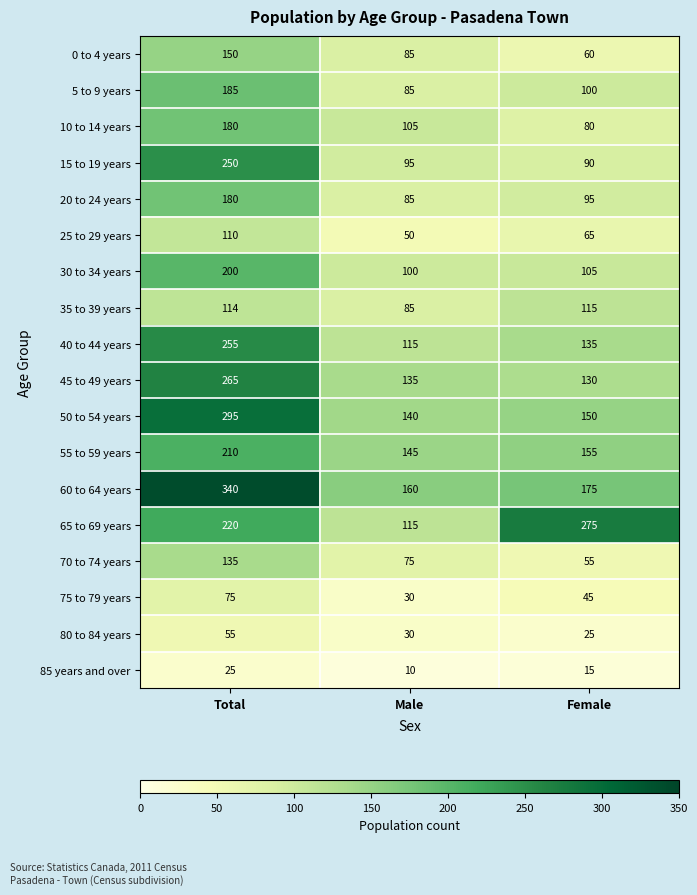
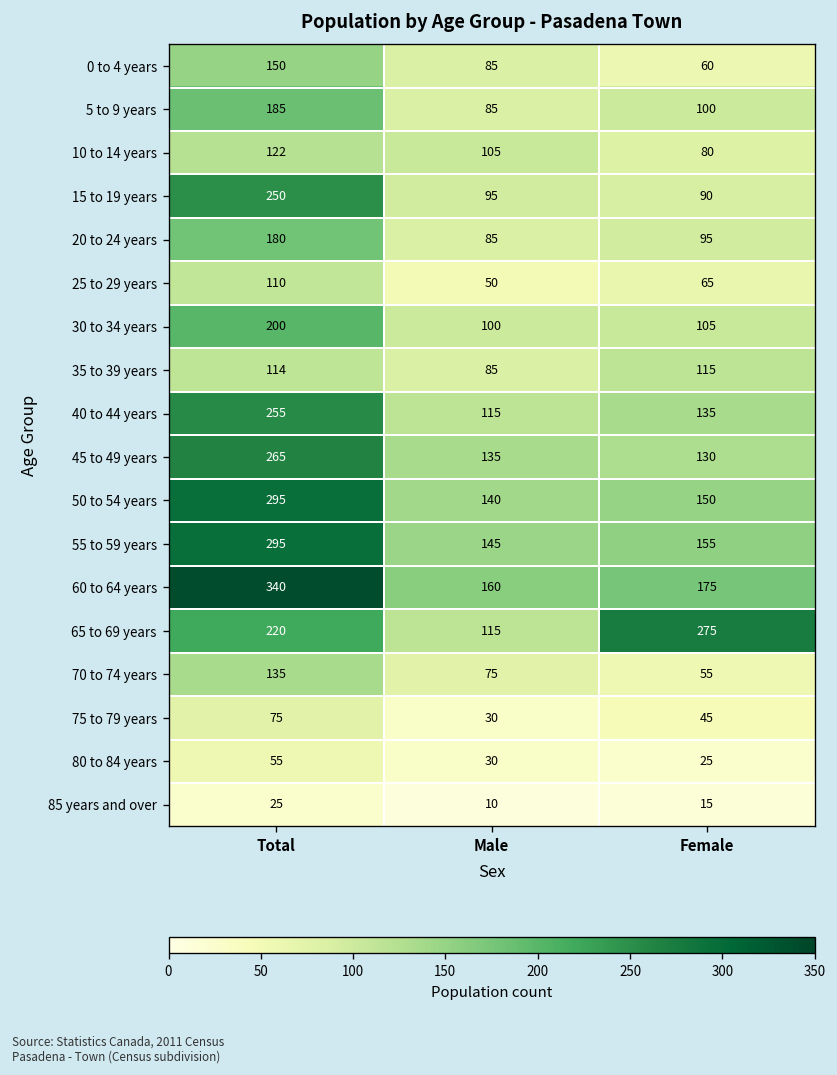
  {
    "0 to 4 years": {
      "Total": 150,
      "Male": 85,
      "Female": 60
    },
    "5 to 9 years": {
      "Total": 185,
      "Male": 85,
      "Female": 100
    },
    "10 to 14 years": {
-     "Total": 180,
+     "Total": 122,
      "Male": 105,
      "Female": 80
    },
    "15 to 19 years": {
      "Total": 250,
      "Male": 95,
      "Female": 90
    },
    "20 to 24 years": {
      "Total": 180,
      "Male": 85,
      "Female": 95
    },
    "25 to 29 years": {
      "Total": 110,
      "Male": 50,
      "Female": 65
    },
    "30 to 34 years": {
      "Total": 200,
      "Male": 100,
      "Female": 105
    },
    "35 to 39 years": {
      "Total": 114,
      "Male": 85,
      "Female": 115
    },
    "40 to 44 years": {
      "Total": 255,
      "Male": 115,
      "Female": 135
    },
    "45 to 49 years": {
      "Total": 265,
      "Male": 135,
      "Female": 130
    },
    "50 to 54 years": {
      "Total": 295,
      "Male": 140,
      "Female": 150
    },
    "55 to 59 years": {
-     "Total": 210,
+     "Total": 295,
      "Male": 145,
      "Female": 155
    },
    "60 to 64 years": {
      "Total": 340,
      "Male": 160,
      "Female": 175
    },
    "65 to 69 years": {
      "Total": 220,
      "Male": 115,
      "Female": 275
    },
    "70 to 74 years": {
      "Total": 135,
      "Male": 75,
      "Female": 55
    },
    "75 to 79 years": {
      "Total": 75,
      "Male": 30,
      "Female": 45
    },
    "80 to 84 years": {
      "Total": 55,
      "Male": 30,
      "Female": 25
    },
    "85 years and over": {
      "Total": 25,
      "Male": 10,
      "Female": 15
    }
  }
